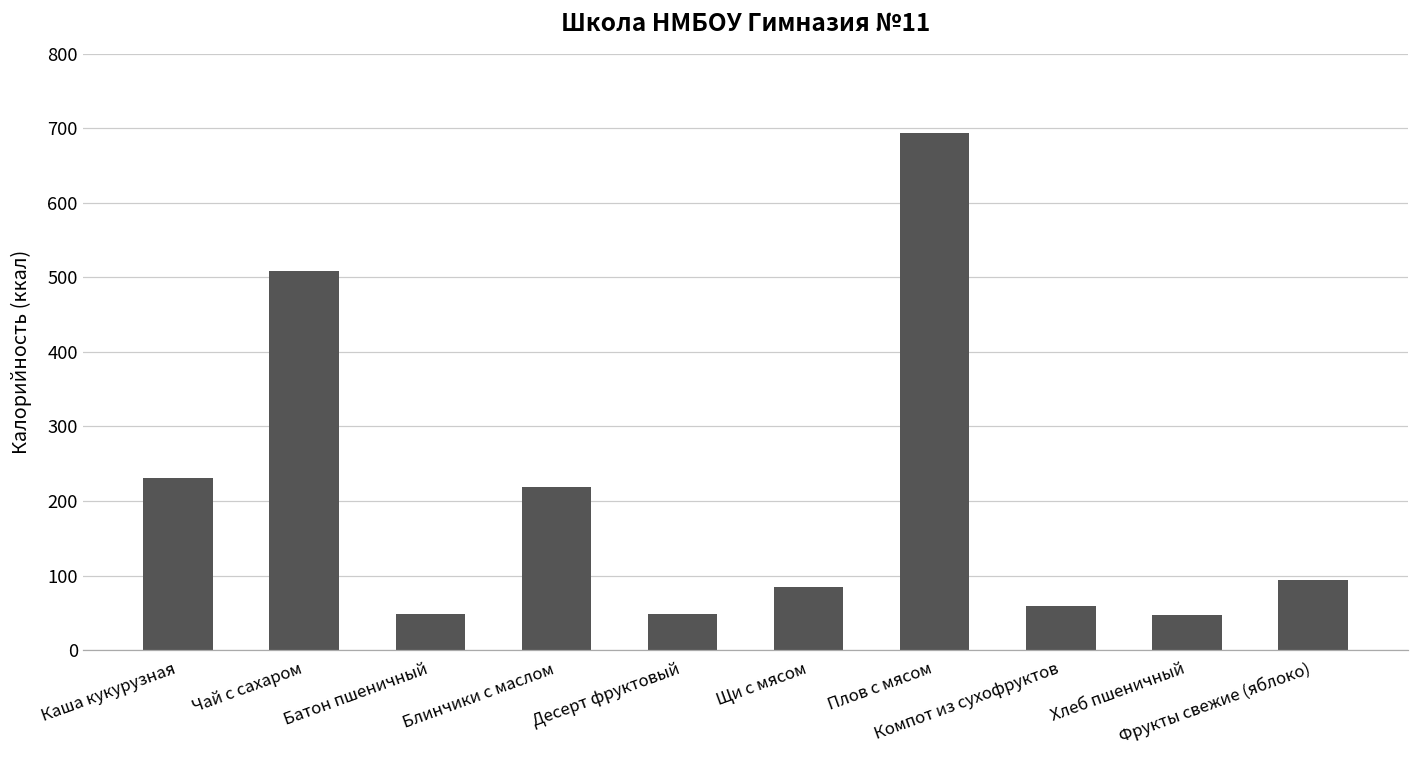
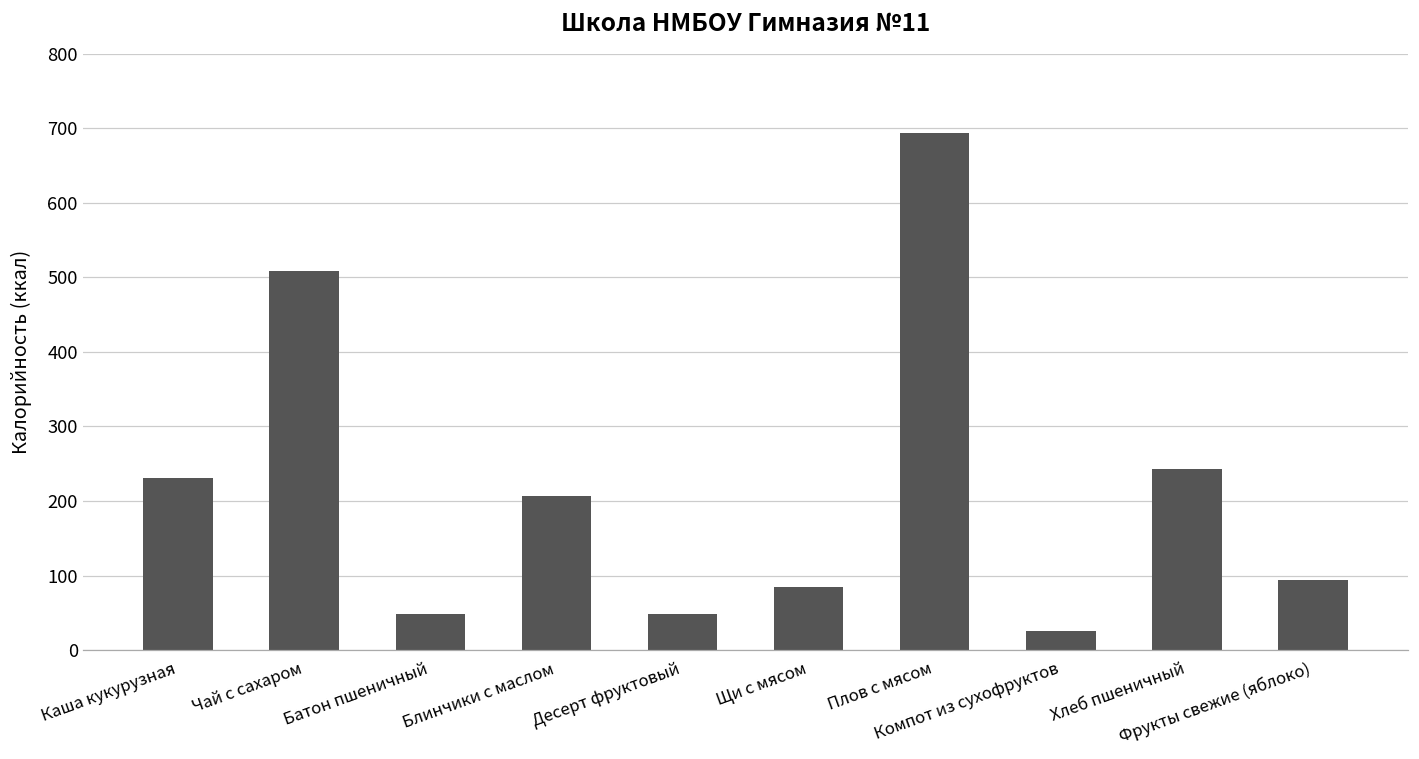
  {
    "Каша кукурузная": 230,
    "Чай с сахаром": 510,
    "Батон пшеничный": 50,
-   "Блинчики с маслом": 220,
+   "Блинчики с маслом": 210,
    "Десерт фруктовый": 50,
    "Щи с мясом": 90,
    "Плов с мясом": 690,
-   "Компот из сухофруктов": 60,
-   "Хлеб пшеничный": 50,
+   "Компот из сухофруктов": 30,
+   "Хлеб пшеничный": 240,
    "Фрукты свежие (яблоко)": 90
  }
